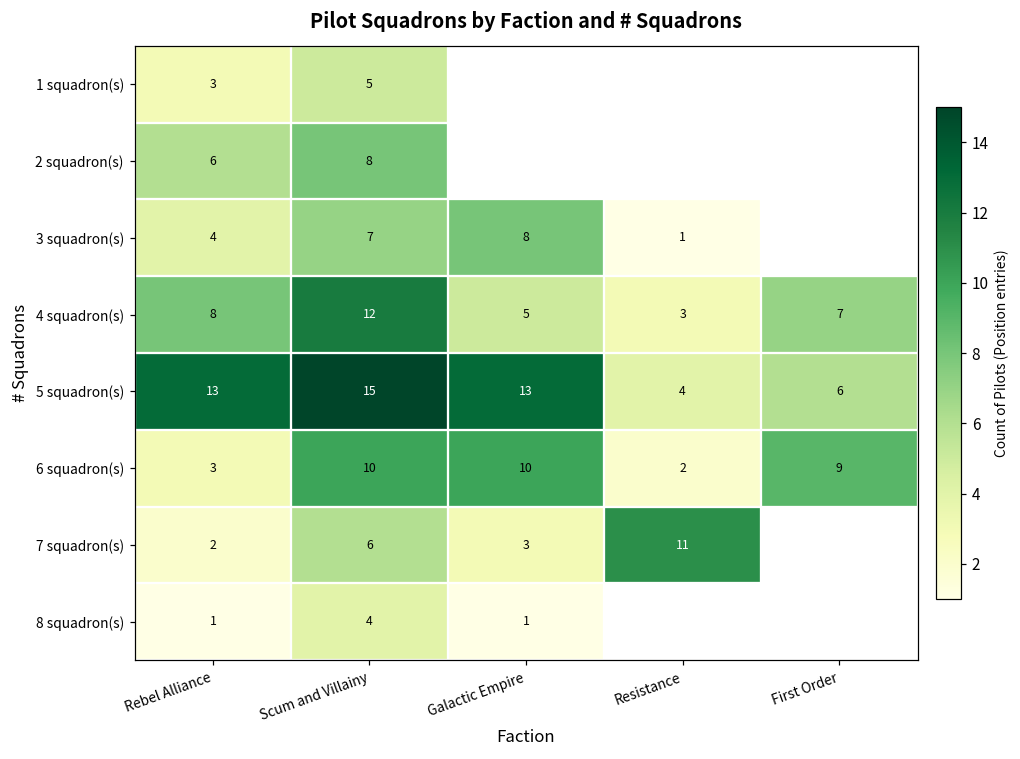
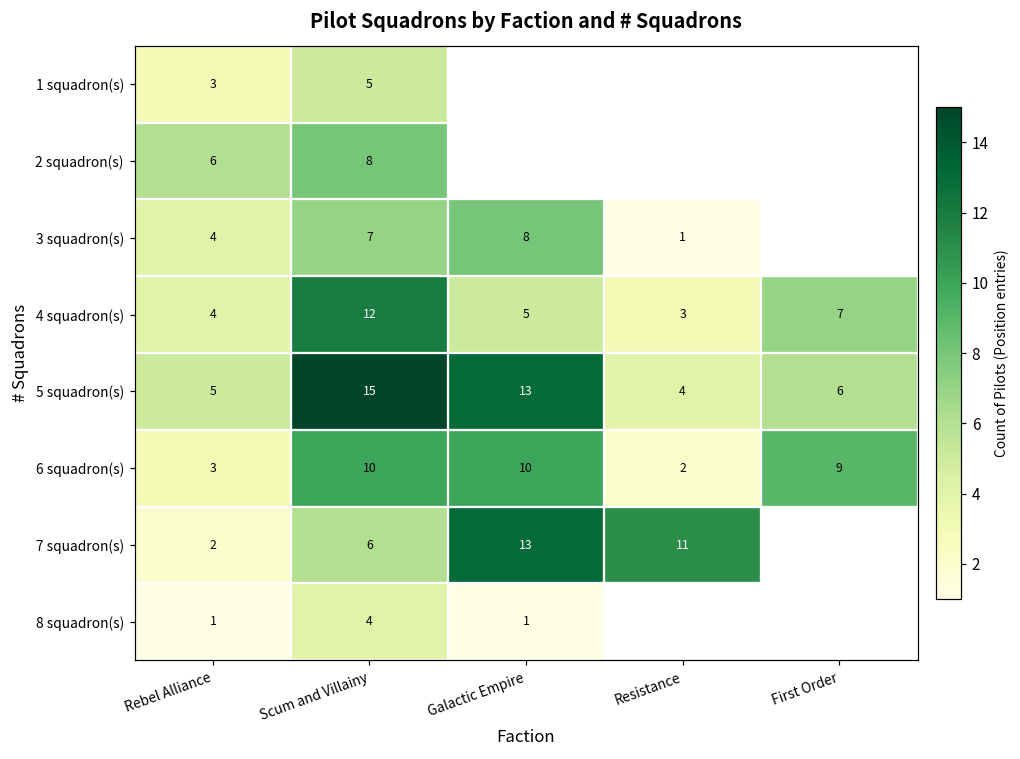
  {
    "1 squadron(s)": {
      "Rebel Alliance": 3,
      "Scum and Villainy": 5
    },
    "2 squadron(s)": {
      "Rebel Alliance": 6,
      "Scum and Villainy": 8
    },
    "3 squadron(s)": {
      "Rebel Alliance": 4,
      "Scum and Villainy": 7,
      "Galactic Empire": 8,
      "Resistance": 1
    },
    "4 squadron(s)": {
-     "Rebel Alliance": 8,
+     "Rebel Alliance": 4,
      "Scum and Villainy": 12,
      "Galactic Empire": 5,
      "Resistance": 3,
      "First Order": 7
    },
    "5 squadron(s)": {
-     "Rebel Alliance": 13,
+     "Rebel Alliance": 5,
      "Scum and Villainy": 15,
      "Galactic Empire": 13,
      "Resistance": 4,
      "First Order": 6
    },
    "6 squadron(s)": {
      "Rebel Alliance": 3,
      "Scum and Villainy": 10,
      "Galactic Empire": 10,
      "Resistance": 2,
      "First Order": 9
    },
    "7 squadron(s)": {
      "Rebel Alliance": 2,
      "Scum and Villainy": 6,
-     "Galactic Empire": 3,
+     "Galactic Empire": 13,
      "Resistance": 11
    },
    "8 squadron(s)": {
      "Rebel Alliance": 1,
      "Scum and Villainy": 4,
      "Galactic Empire": 1
    }
  }
